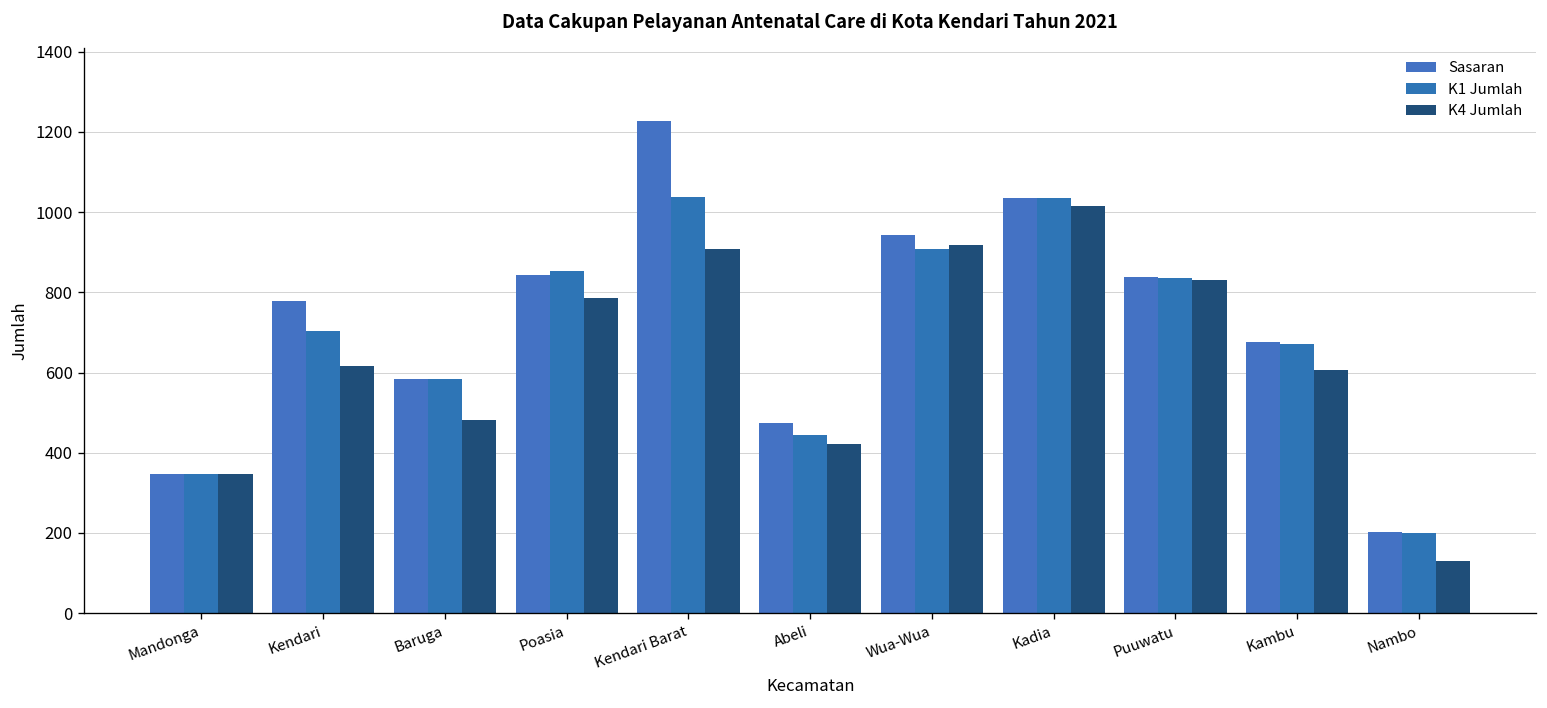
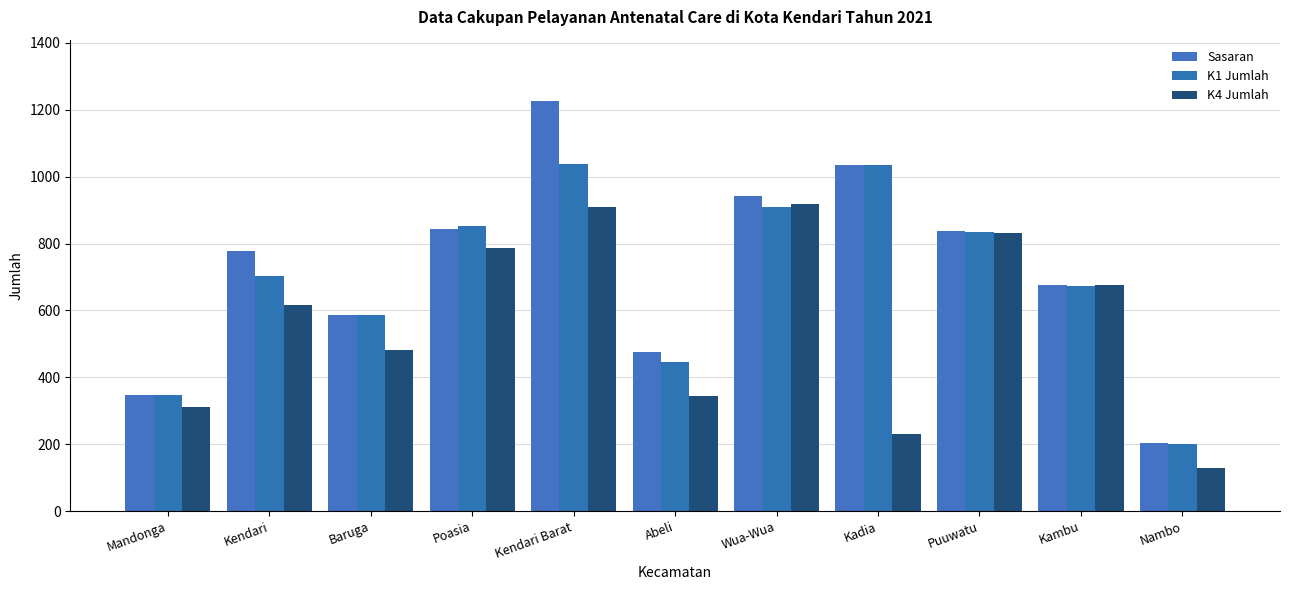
  {
    "K4 Jumlah": {
-     "Mandonga": 350,
+     "Mandonga": 310,
      "Kendari": 620,
      "Baruga": 480,
      "Poasia": 790,
      "Kendari Barat": 910,
-     "Abeli": 420,
+     "Abeli": 340,
      "Wua-Wua": 920,
-     "Kadia": 1020,
+     "Kadia": 230,
      "Puuwatu": 830,
-     "Kambu": 610,
+     "Kambu": 680,
      "Nambo": 130
    }
  }
